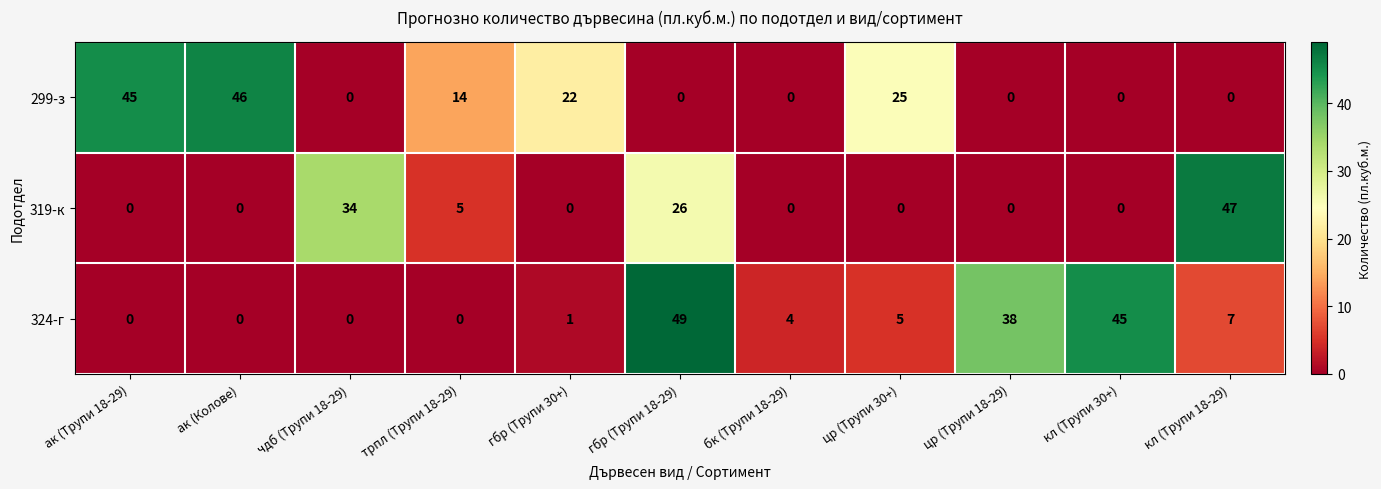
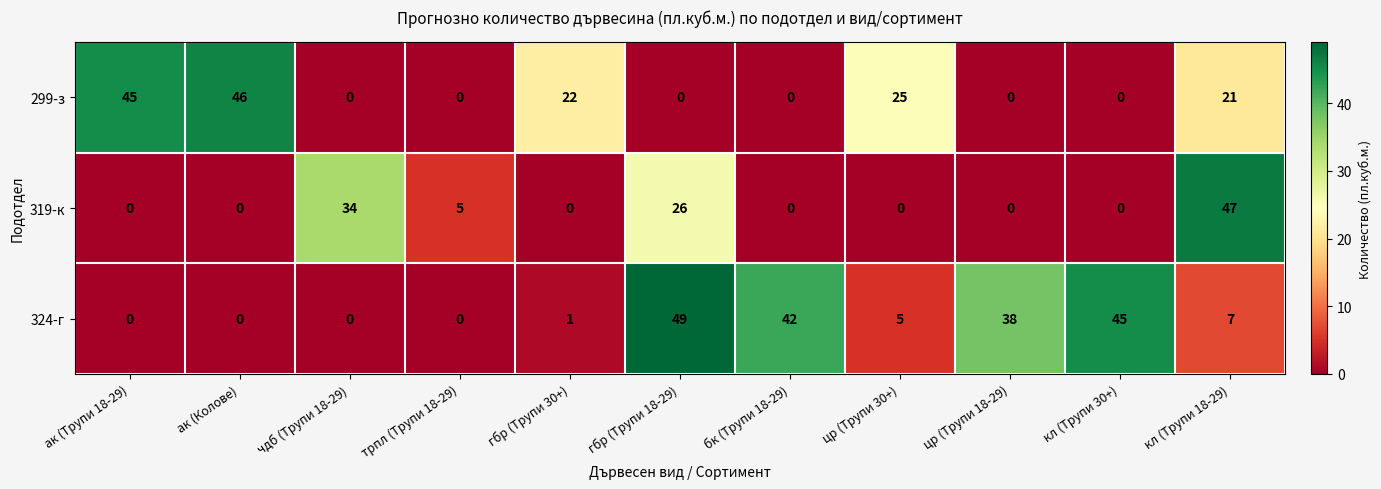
  {
    "299-з": {
      "ак (Трупи 18-29)": 45,
      "ак (Колове)": 46,
      "чдб (Трупи 18-29)": 0,
-     "трпл (Трупи 18-29)": 14,
+     "трпл (Трупи 18-29)": 0,
      "гбр (Трупи 30+)": 22,
      "гбр (Трупи 18-29)": 0,
      "бк (Трупи 18-29)": 0,
      "цр (Трупи 30+)": 25,
      "цр (Трупи 18-29)": 0,
      "кл (Трупи 30+)": 0,
-     "кл (Трупи 18-29)": 0
+     "кл (Трупи 18-29)": 21
    },
    "319-к": {
      "ак (Трупи 18-29)": 0,
      "ак (Колове)": 0,
      "чдб (Трупи 18-29)": 34,
      "трпл (Трупи 18-29)": 5,
      "гбр (Трупи 30+)": 0,
      "гбр (Трупи 18-29)": 26,
      "бк (Трупи 18-29)": 0,
      "цр (Трупи 30+)": 0,
      "цр (Трупи 18-29)": 0,
      "кл (Трупи 30+)": 0,
      "кл (Трупи 18-29)": 47
    },
    "324-г": {
      "ак (Трупи 18-29)": 0,
      "ак (Колове)": 0,
      "чдб (Трупи 18-29)": 0,
      "трпл (Трупи 18-29)": 0,
      "гбр (Трупи 30+)": 1,
      "гбр (Трупи 18-29)": 49,
-     "бк (Трупи 18-29)": 4,
+     "бк (Трупи 18-29)": 42,
      "цр (Трупи 30+)": 5,
      "цр (Трупи 18-29)": 38,
      "кл (Трупи 30+)": 45,
      "кл (Трупи 18-29)": 7
    }
  }
